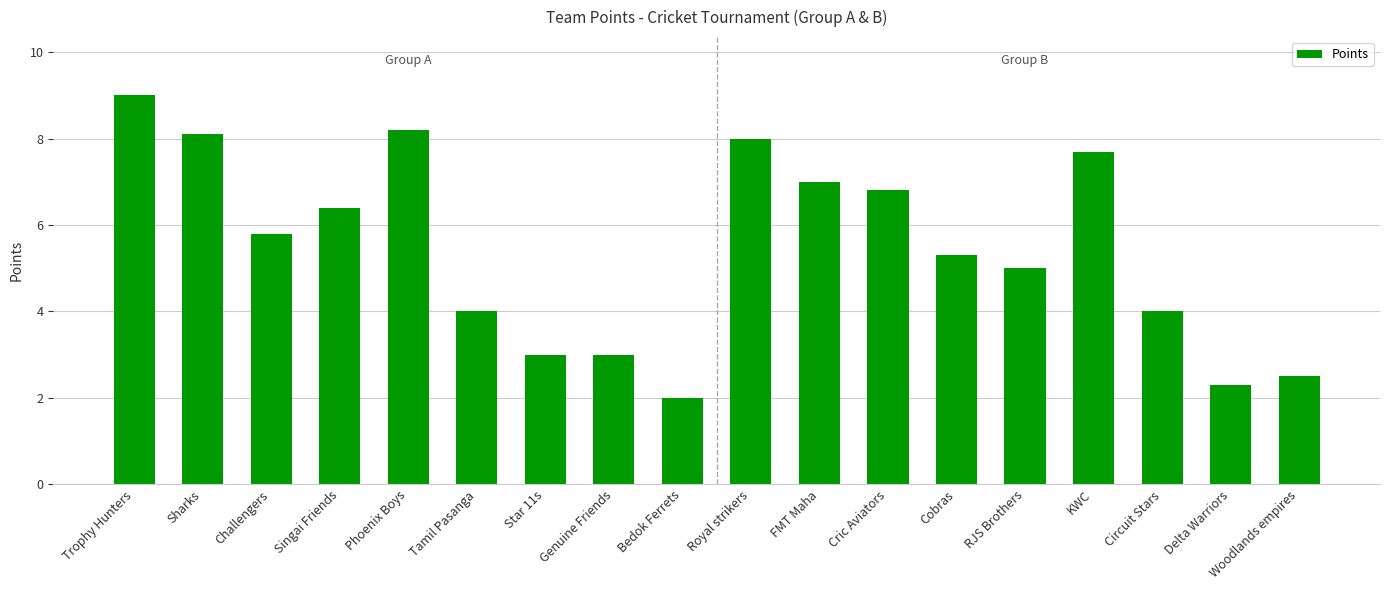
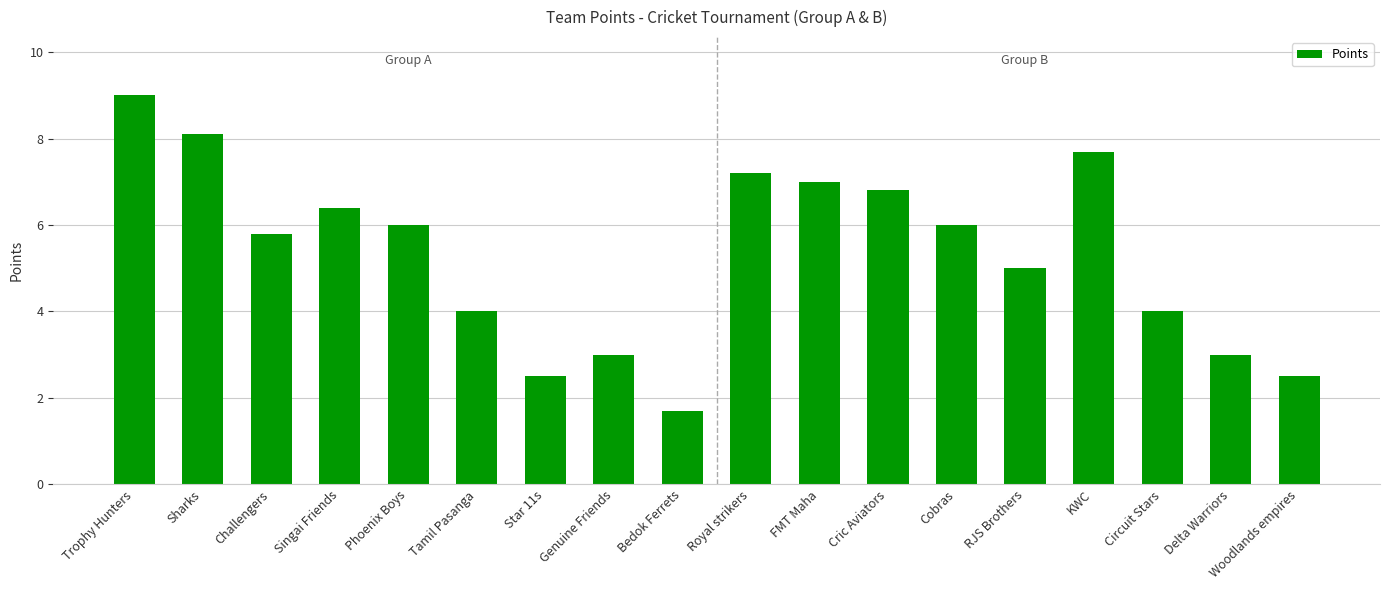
  {
    "Trophy Hunters": 9.0,
    "Sharks": 8.1,
    "Challengers": 5.8,
    "Singai Friends": 6.4,
-   "Phoenix Boys": 8.2,
+   "Phoenix Boys": 6.0,
    "Tamil Pasanga": 4.0,
-   "Star 11s": 3.0,
+   "Star 11s": 2.5,
    "Genuine Friends": 3.0,
-   "Bedok Ferrets": 2.0,
-   "Royal strikers": 8.0,
+   "Bedok Ferrets": 1.7,
+   "Royal strikers": 7.2,
    "FMT Maha": 7.0,
    "Cric Aviators": 6.8,
-   "Cobras": 5.3,
+   "Cobras": 6.0,
    "RJS Brothers": 5.0,
    "KWC": 7.7,
    "Circuit Stars": 4.0,
-   "Delta Warriors": 2.3,
+   "Delta Warriors": 3.0,
    "Woodlands empires": 2.5
  }
